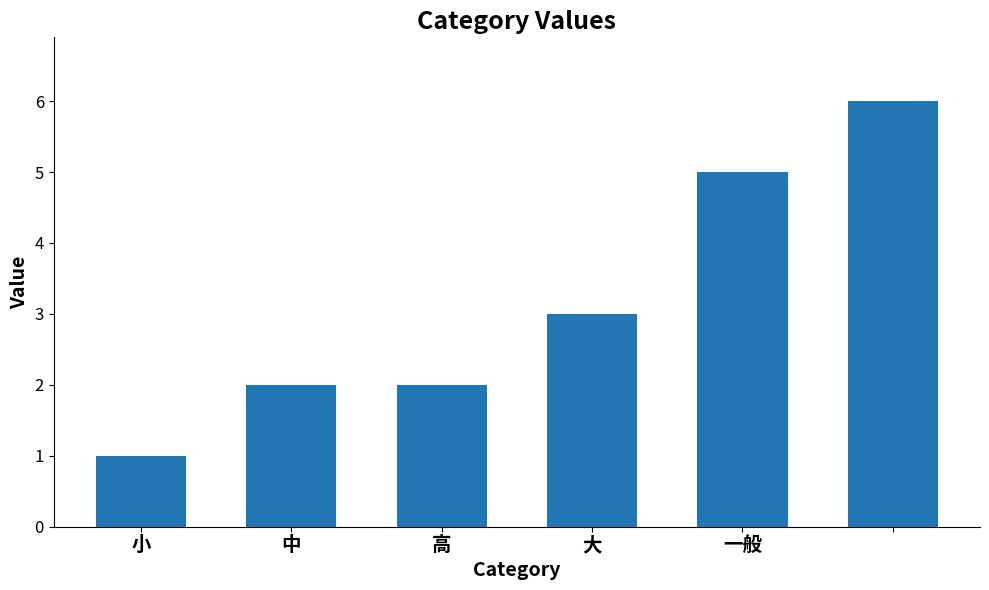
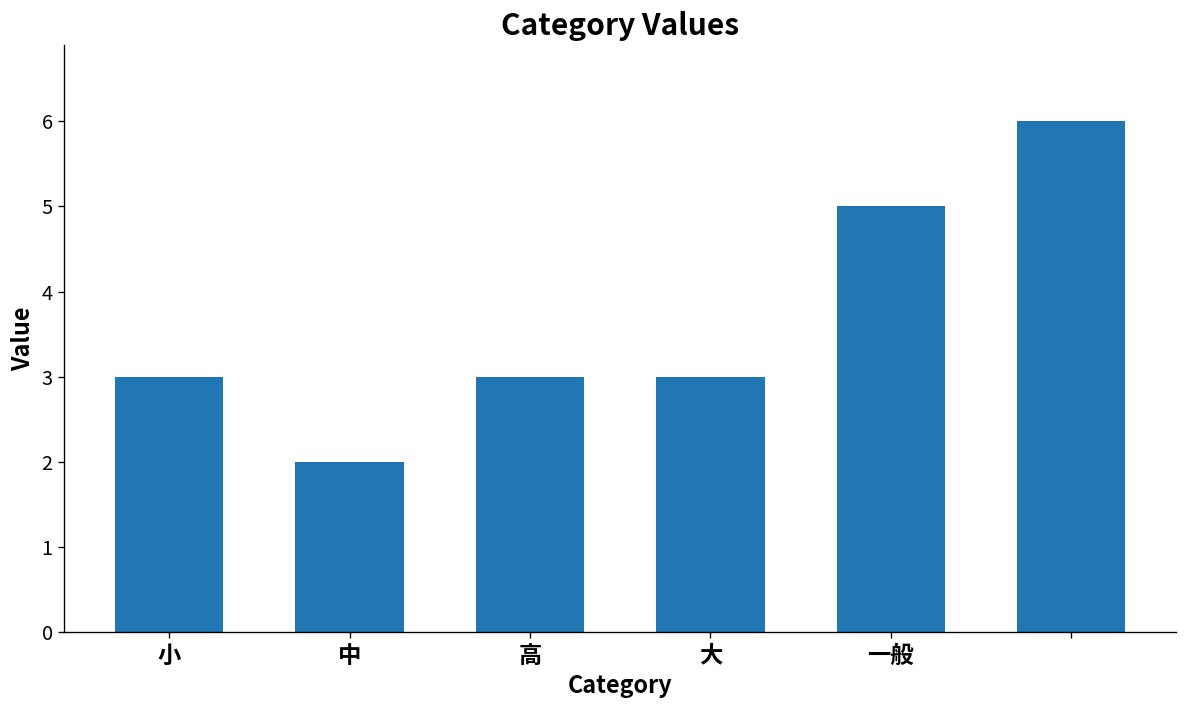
  {
-   "小": 1,
+   "小": 3,
    "中": 2,
-   "高": 2,
+   "高": 3,
    "大": 3,
    "一般": 5
  }
